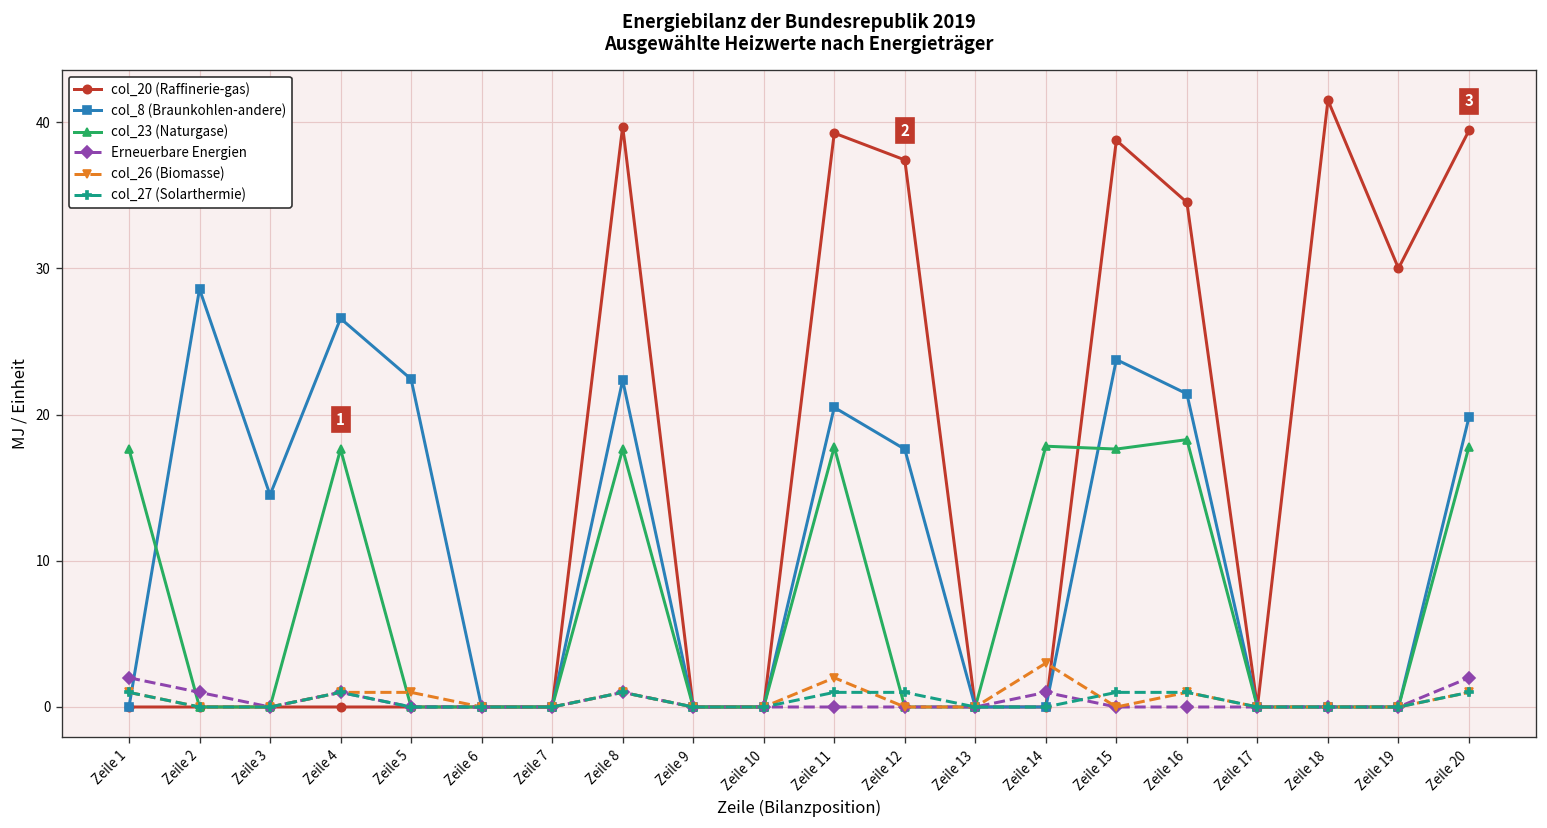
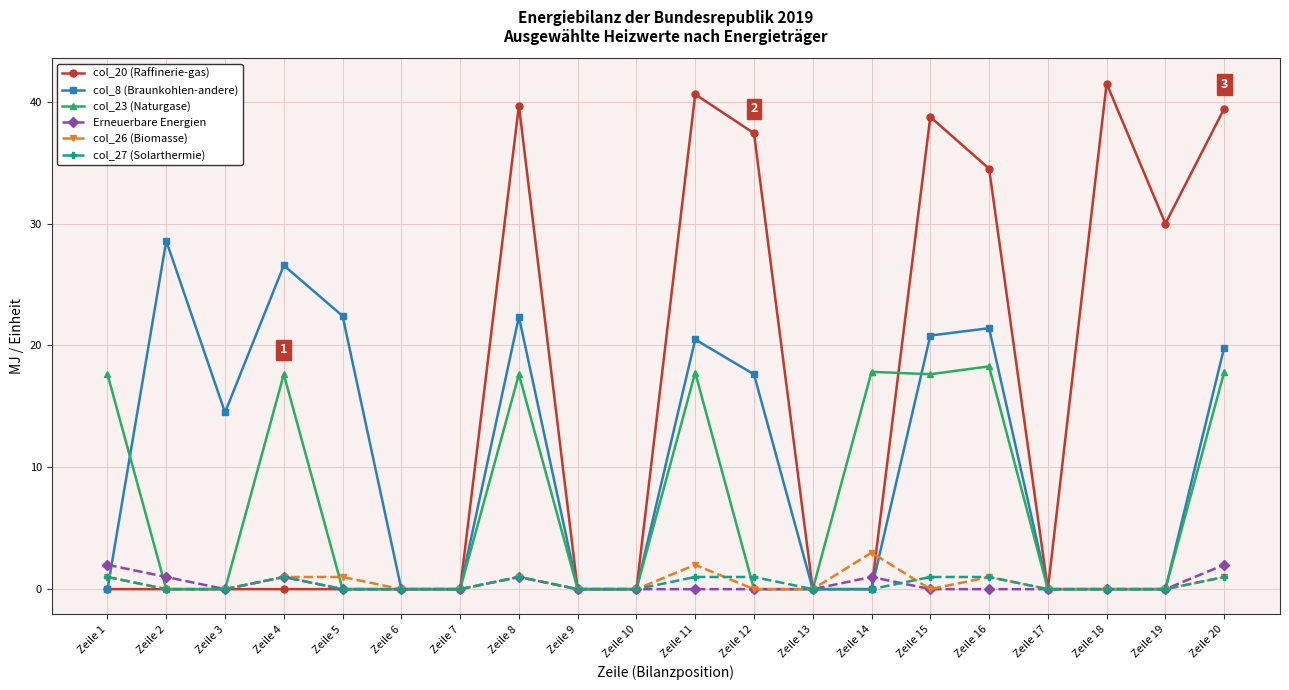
  {
    "col_20 (Raffinerie-gas)": {
      "Zeile 4": 0.0,
      "Zeile 8": 39.7,
-     "Zeile 11": 39.3,
+     "Zeile 11": 40.6,
      "Zeile 15": 38.8,
      "Zeile 16": 34.5,
      "Zeile 18": 41.5,
      "Zeile 19": 30.0
    },
    "col_8 (Braunkohlen-andere)": {
      "Zeile 2": 28.6,
      "Zeile 3": 14.5,
      "Zeile 4": 26.6,
      "Zeile 5": 22.4,
      "Zeile 8": 22.4,
      "Zeile 11": 20.5,
      "Zeile 12": 17.6,
-     "Zeile 15": 23.8,
+     "Zeile 15": 20.8,
      "Zeile 16": 21.4,
      "Zeile 20": 19.8
    },
    "Erneuerbare Energien": {
      "Zeile 1": 2.0,
      "Zeile 2": 1.0,
      "Zeile 11": 0.0,
      "Zeile 14": 1.0,
      "Zeile 16": 0.0,
      "Zeile 20": 2.0
    },
    "col_26 (Biomasse)": {
      "Zeile 5": 1.0,
      "Zeile 11": 2.0,
      "Zeile 14": 3.0
    }
  }
